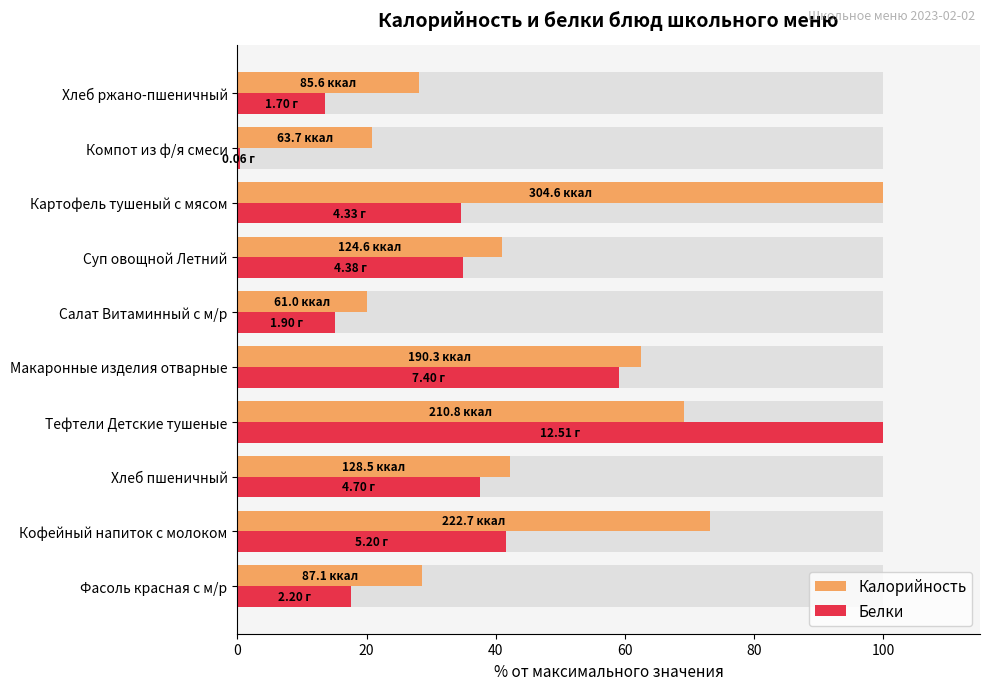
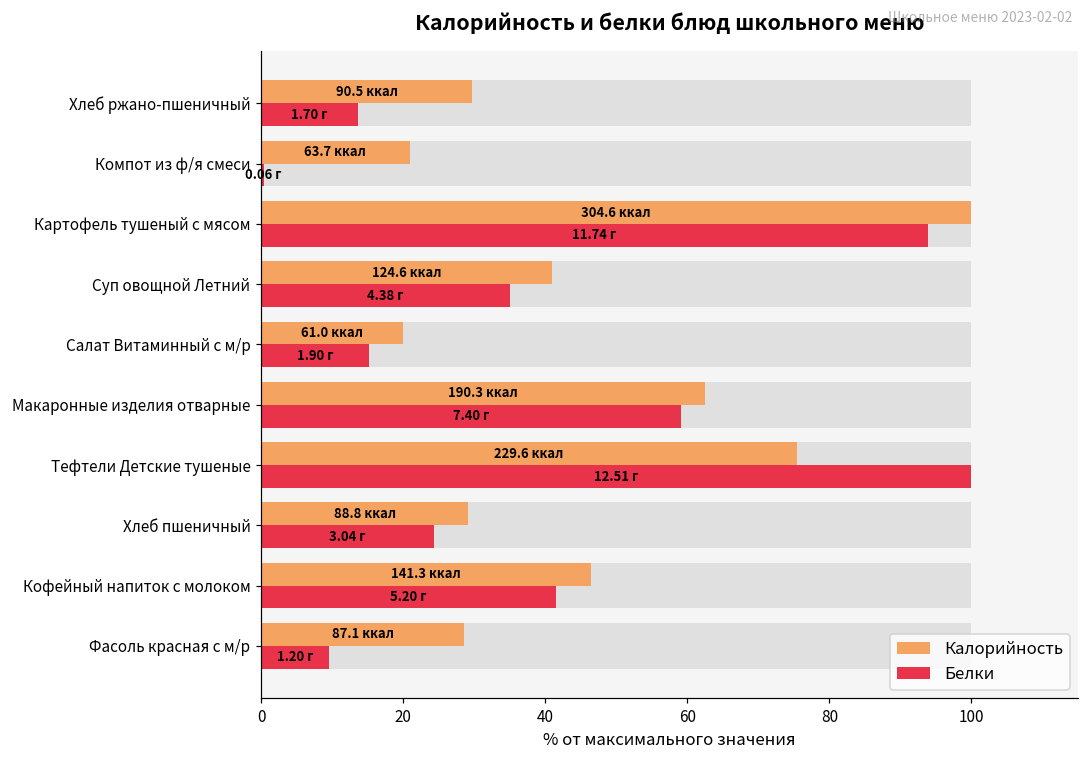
  {
    "Калорийность": {
-     "Хлеб ржано-пшеничный": 85.6,
-     "Тефтели Детские тушеные": 210.8,
-     "Хлеб пшеничный": 128.5,
-     "Кофейный напиток с молоком": 222.7
+     "Хлеб ржано-пшеничный": 90.5,
+     "Тефтели Детские тушеные": 229.6,
+     "Хлеб пшеничный": 88.8,
+     "Кофейный напиток с молоком": 141.3
    },
    "Белки": {
-     "Картофель тушеный с мясом": 4.33,
-     "Хлеб пшеничный": 4.70,
-     "Фасоль красная с м/р": 2.20
+     "Картофель тушеный с мясом": 11.74,
+     "Хлеб пшеничный": 3.04,
+     "Фасоль красная с м/р": 1.20
    }
  }
